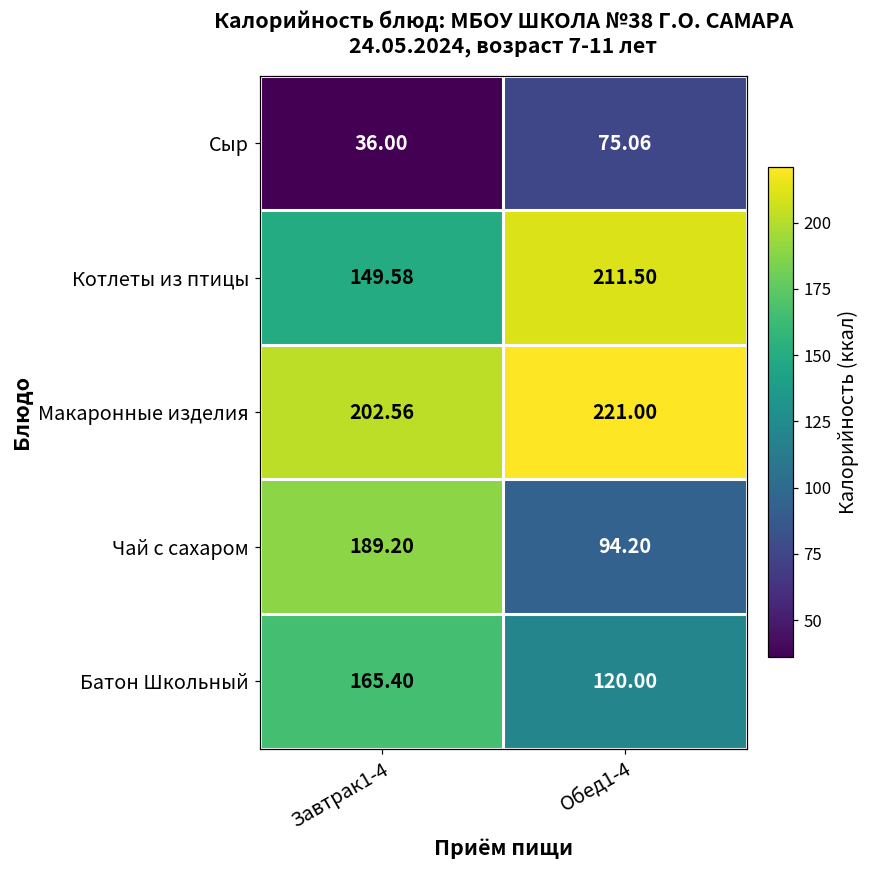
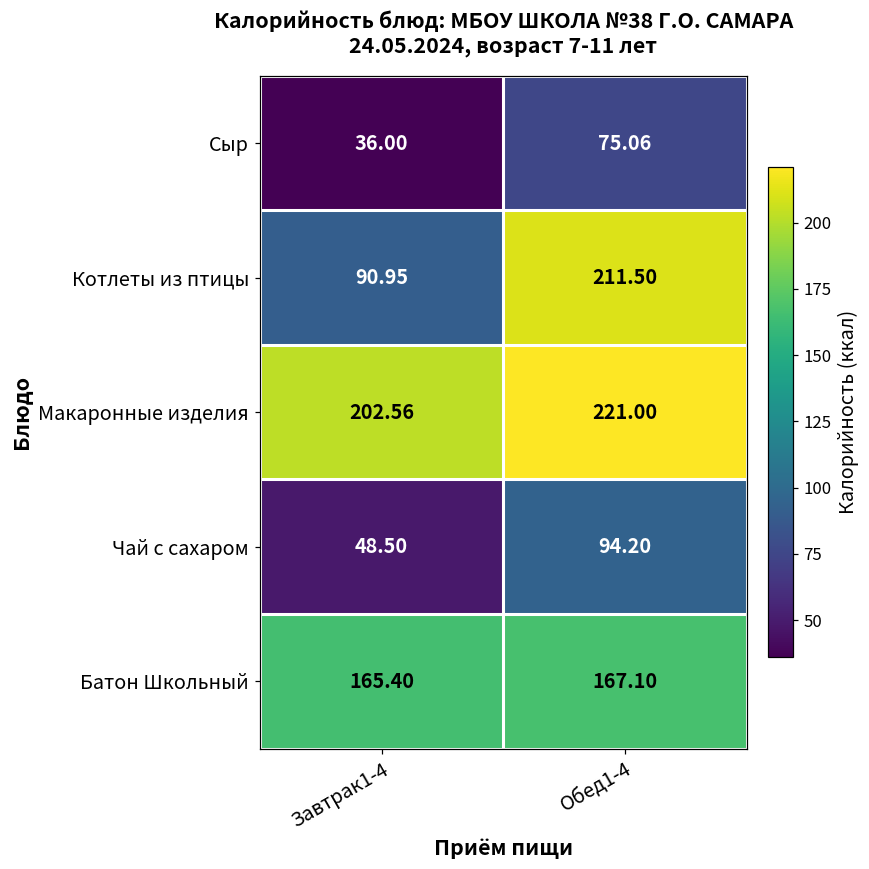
  {
    "Сыр": {
      "Завтрак1-4": 36.00,
      "Обед1-4": 75.06
    },
    "Котлеты из птицы": {
-     "Завтрак1-4": 149.58,
+     "Завтрак1-4": 90.95,
      "Обед1-4": 211.50
    },
    "Макаронные изделия": {
      "Завтрак1-4": 202.56,
      "Обед1-4": 221.00
    },
    "Чай с сахаром": {
-     "Завтрак1-4": 189.20,
+     "Завтрак1-4": 48.50,
      "Обед1-4": 94.20
    },
    "Батон Школьный": {
      "Завтрак1-4": 165.40,
-     "Обед1-4": 120.00
+     "Обед1-4": 167.10
    }
  }
